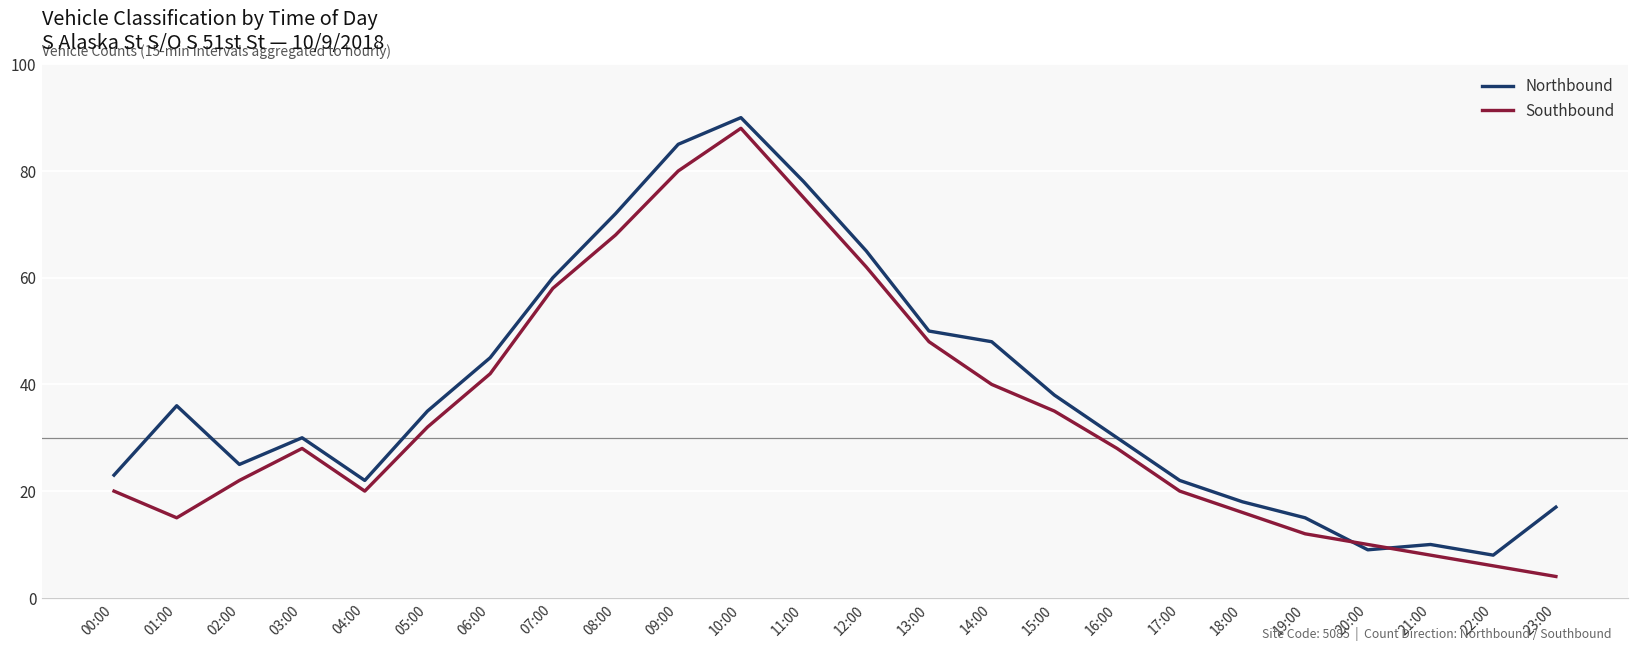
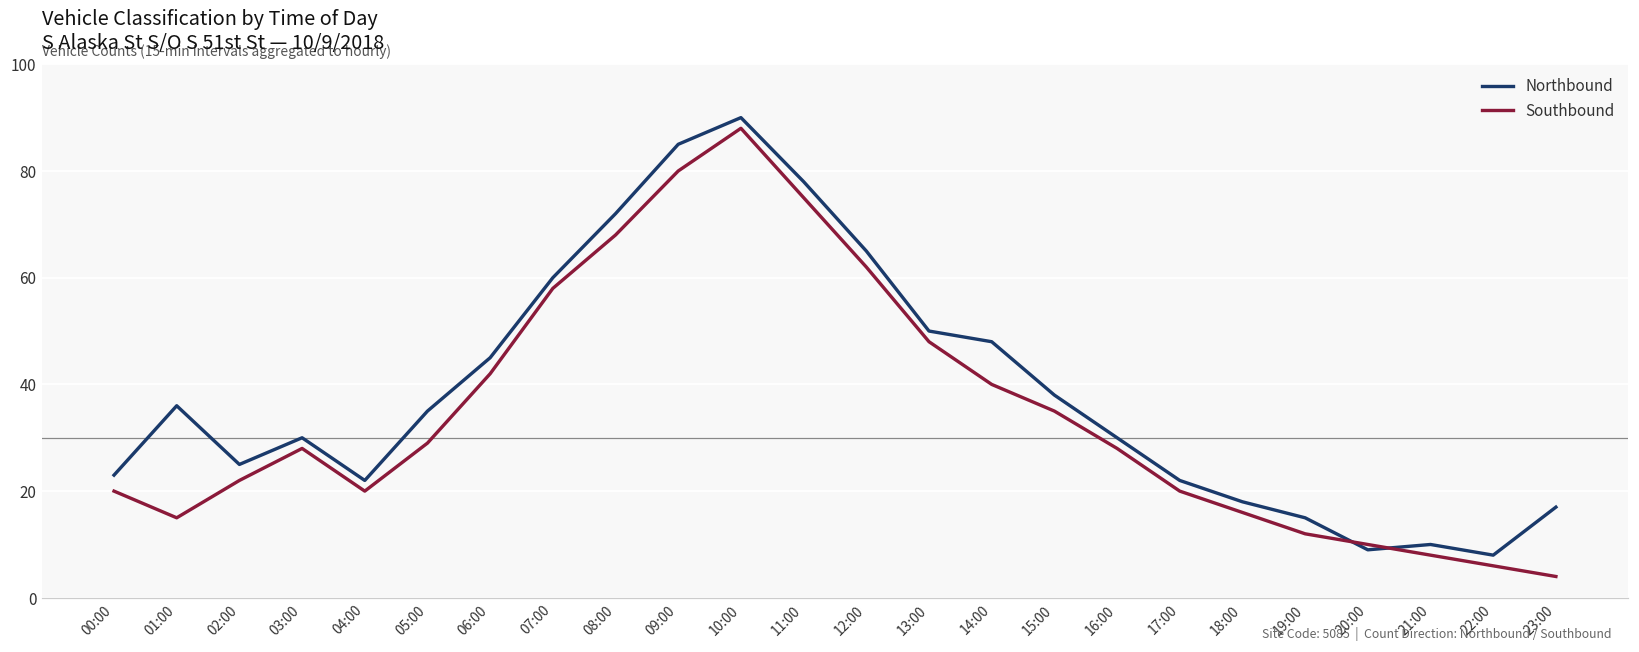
  {
    "Northbound": {
      "00:00": 23,
      "01:00": 36,
      "02:00": 25,
      "03:00": 30,
      "04:00": 22,
      "05:00": 35,
      "06:00": 45,
      "07:00": 60,
      "08:00": 72,
      "09:00": 85,
      "10:00": 90,
      "11:00": 78,
      "12:00": 65,
      "13:00": 50,
      "14:00": 48,
      "15:00": 38,
      "16:00": 30,
      "17:00": 22,
      "18:00": 18,
      "19:00": 15,
      "20:00": 9,
      "21:00": 10,
      "22:00": 8,
      "23:00": 17
    },
    "Southbound": {
      "00:00": 20,
      "01:00": 15,
      "02:00": 22,
      "03:00": 28,
      "04:00": 20,
-     "05:00": 32,
+     "05:00": 29,
      "06:00": 42,
      "07:00": 58,
      "08:00": 68,
      "09:00": 80,
      "10:00": 88,
      "11:00": 75,
      "12:00": 62,
      "13:00": 48,
      "14:00": 40,
      "15:00": 35,
      "16:00": 28,
      "17:00": 20,
      "18:00": 16,
      "19:00": 12,
      "20:00": 10,
      "21:00": 8,
      "22:00": 6,
      "23:00": 4
    }
  }
